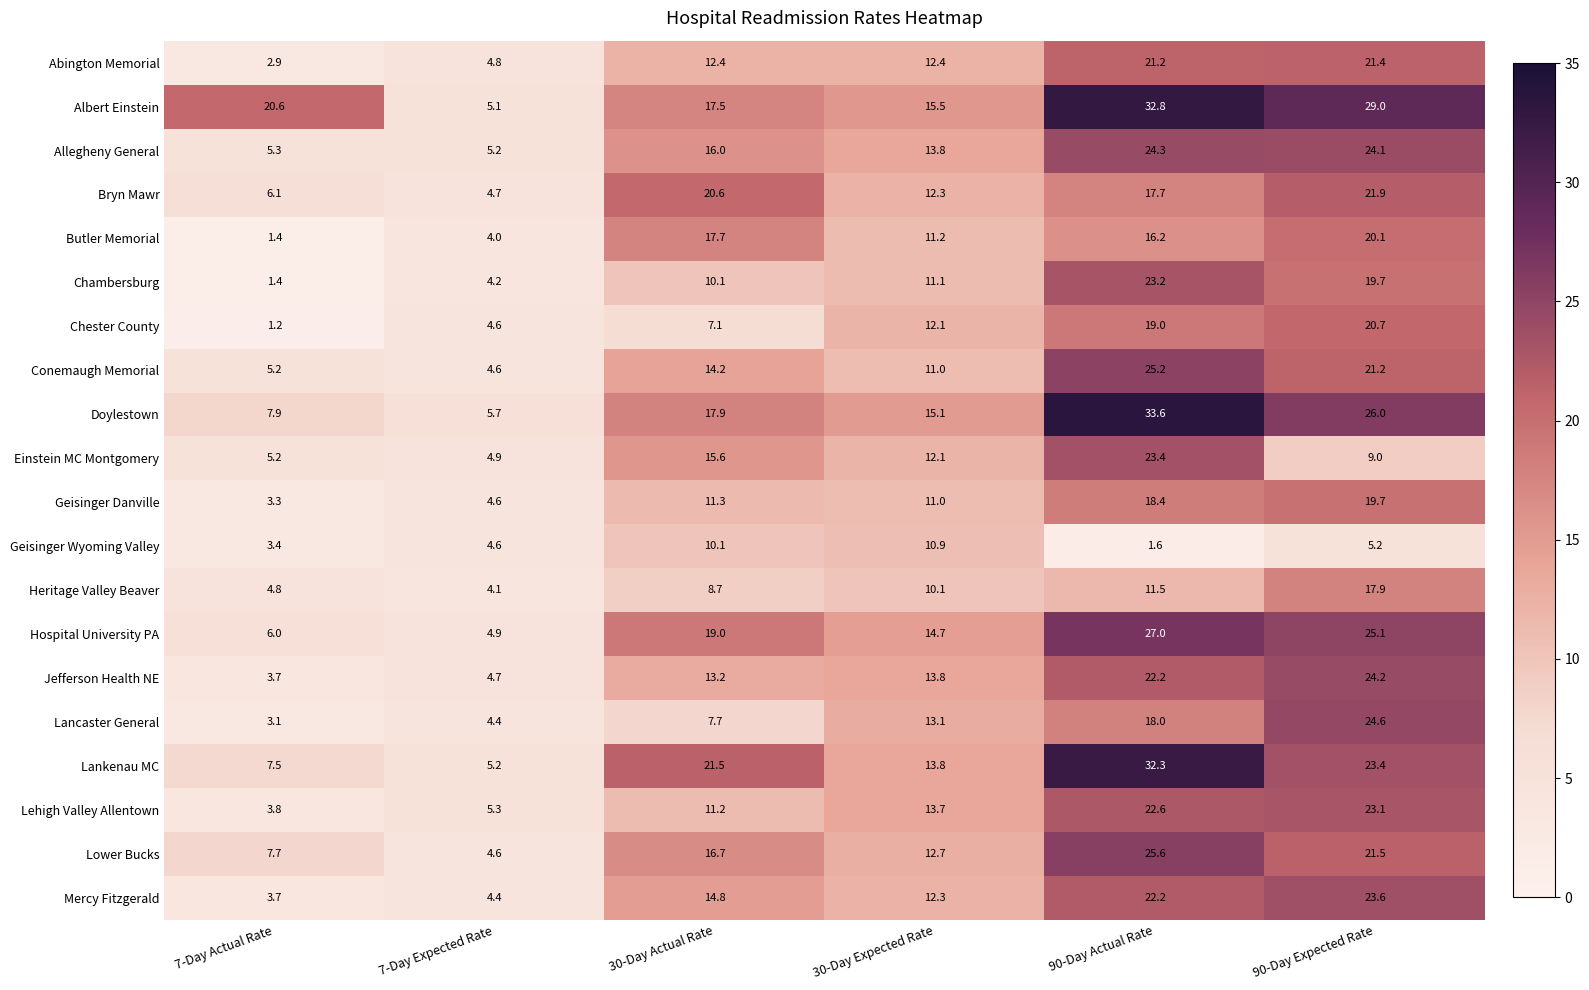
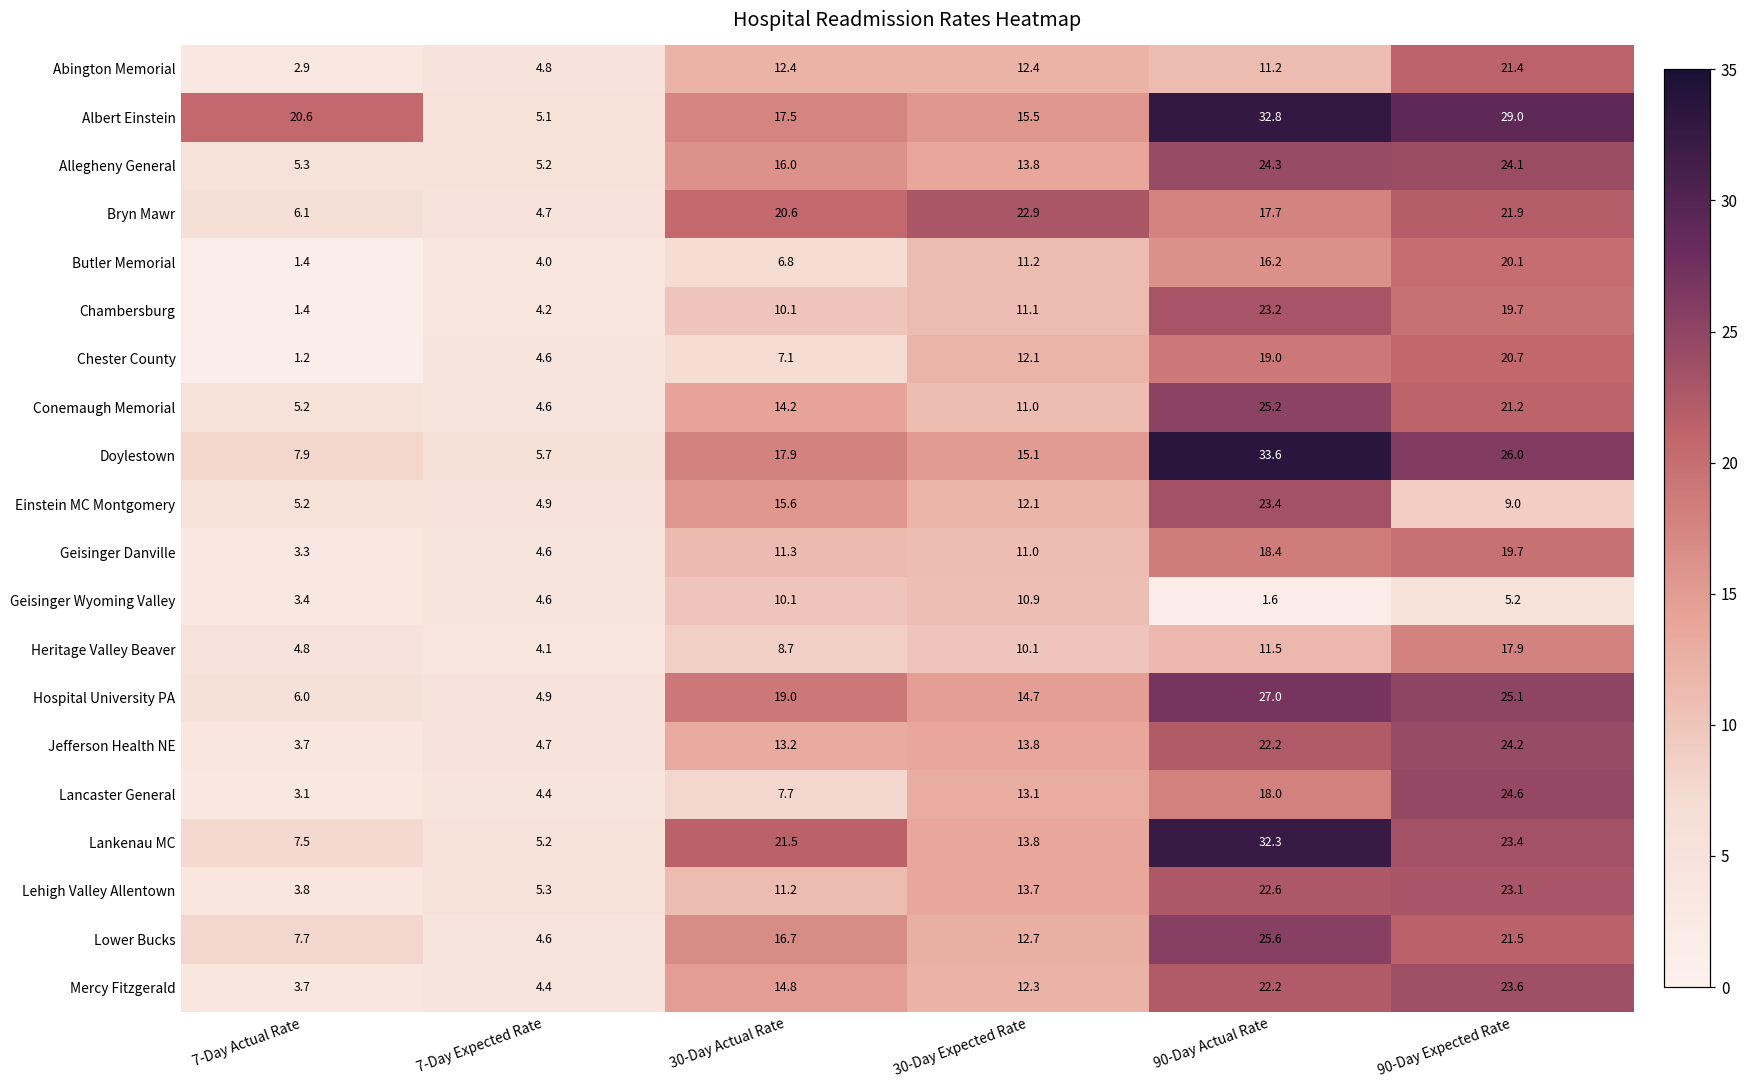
  {
    "Abington Memorial": {
      "7-Day Actual Rate": 2.9,
      "7-Day Expected Rate": 4.8,
      "30-Day Actual Rate": 12.4,
      "30-Day Expected Rate": 12.4,
-     "90-Day Actual Rate": 21.2,
+     "90-Day Actual Rate": 11.2,
      "90-Day Expected Rate": 21.4
    },
    "Albert Einstein": {
      "7-Day Actual Rate": 20.6,
      "7-Day Expected Rate": 5.1,
      "30-Day Actual Rate": 17.5,
      "30-Day Expected Rate": 15.5,
      "90-Day Actual Rate": 32.8,
      "90-Day Expected Rate": 29.0
    },
    "Allegheny General": {
      "7-Day Actual Rate": 5.3,
      "7-Day Expected Rate": 5.2,
      "30-Day Actual Rate": 16.0,
      "30-Day Expected Rate": 13.8,
      "90-Day Actual Rate": 24.3,
      "90-Day Expected Rate": 24.1
    },
    "Bryn Mawr": {
      "7-Day Actual Rate": 6.1,
      "7-Day Expected Rate": 4.7,
      "30-Day Actual Rate": 20.6,
-     "30-Day Expected Rate": 12.3,
+     "30-Day Expected Rate": 22.9,
      "90-Day Actual Rate": 17.7,
      "90-Day Expected Rate": 21.9
    },
    "Butler Memorial": {
      "7-Day Actual Rate": 1.4,
      "7-Day Expected Rate": 4.0,
-     "30-Day Actual Rate": 17.7,
+     "30-Day Actual Rate": 6.8,
      "30-Day Expected Rate": 11.2,
      "90-Day Actual Rate": 16.2,
      "90-Day Expected Rate": 20.1
    },
    "Chambersburg": {
      "7-Day Actual Rate": 1.4,
      "7-Day Expected Rate": 4.2,
      "30-Day Actual Rate": 10.1,
      "30-Day Expected Rate": 11.1,
      "90-Day Actual Rate": 23.2,
      "90-Day Expected Rate": 19.7
    },
    "Chester County": {
      "7-Day Actual Rate": 1.2,
      "7-Day Expected Rate": 4.6,
      "30-Day Actual Rate": 7.1,
      "30-Day Expected Rate": 12.1,
      "90-Day Actual Rate": 19.0,
      "90-Day Expected Rate": 20.7
    },
    "Conemaugh Memorial": {
      "7-Day Actual Rate": 5.2,
      "7-Day Expected Rate": 4.6,
      "30-Day Actual Rate": 14.2,
      "30-Day Expected Rate": 11.0,
      "90-Day Actual Rate": 25.2,
      "90-Day Expected Rate": 21.2
    },
    "Doylestown": {
      "7-Day Actual Rate": 7.9,
      "7-Day Expected Rate": 5.7,
      "30-Day Actual Rate": 17.9,
      "30-Day Expected Rate": 15.1,
      "90-Day Actual Rate": 33.6,
      "90-Day Expected Rate": 26.0
    },
    "Einstein MC Montgomery": {
      "7-Day Actual Rate": 5.2,
      "7-Day Expected Rate": 4.9,
      "30-Day Actual Rate": 15.6,
      "30-Day Expected Rate": 12.1,
      "90-Day Actual Rate": 23.4,
      "90-Day Expected Rate": 9.0
    },
    "Geisinger Danville": {
      "7-Day Actual Rate": 3.3,
      "7-Day Expected Rate": 4.6,
      "30-Day Actual Rate": 11.3,
      "30-Day Expected Rate": 11.0,
      "90-Day Actual Rate": 18.4,
      "90-Day Expected Rate": 19.7
    },
    "Geisinger Wyoming Valley": {
      "7-Day Actual Rate": 3.4,
      "7-Day Expected Rate": 4.6,
      "30-Day Actual Rate": 10.1,
      "30-Day Expected Rate": 10.9,
      "90-Day Actual Rate": 1.6,
      "90-Day Expected Rate": 5.2
    },
    "Heritage Valley Beaver": {
      "7-Day Actual Rate": 4.8,
      "7-Day Expected Rate": 4.1,
      "30-Day Actual Rate": 8.7,
      "30-Day Expected Rate": 10.1,
      "90-Day Actual Rate": 11.5,
      "90-Day Expected Rate": 17.9
    },
    "Hospital University PA": {
      "7-Day Actual Rate": 6.0,
      "7-Day Expected Rate": 4.9,
      "30-Day Actual Rate": 19.0,
      "30-Day Expected Rate": 14.7,
      "90-Day Actual Rate": 27.0,
      "90-Day Expected Rate": 25.1
    },
    "Jefferson Health NE": {
      "7-Day Actual Rate": 3.7,
      "7-Day Expected Rate": 4.7,
      "30-Day Actual Rate": 13.2,
      "30-Day Expected Rate": 13.8,
      "90-Day Actual Rate": 22.2,
      "90-Day Expected Rate": 24.2
    },
    "Lancaster General": {
      "7-Day Actual Rate": 3.1,
      "7-Day Expected Rate": 4.4,
      "30-Day Actual Rate": 7.7,
      "30-Day Expected Rate": 13.1,
      "90-Day Actual Rate": 18.0,
      "90-Day Expected Rate": 24.6
    },
    "Lankenau MC": {
      "7-Day Actual Rate": 7.5,
      "7-Day Expected Rate": 5.2,
      "30-Day Actual Rate": 21.5,
      "30-Day Expected Rate": 13.8,
      "90-Day Actual Rate": 32.3,
      "90-Day Expected Rate": 23.4
    },
    "Lehigh Valley Allentown": {
      "7-Day Actual Rate": 3.8,
      "7-Day Expected Rate": 5.3,
      "30-Day Actual Rate": 11.2,
      "30-Day Expected Rate": 13.7,
      "90-Day Actual Rate": 22.6,
      "90-Day Expected Rate": 23.1
    },
    "Lower Bucks": {
      "7-Day Actual Rate": 7.7,
      "7-Day Expected Rate": 4.6,
      "30-Day Actual Rate": 16.7,
      "30-Day Expected Rate": 12.7,
      "90-Day Actual Rate": 25.6,
      "90-Day Expected Rate": 21.5
    },
    "Mercy Fitzgerald": {
      "7-Day Actual Rate": 3.7,
      "7-Day Expected Rate": 4.4,
      "30-Day Actual Rate": 14.8,
      "30-Day Expected Rate": 12.3,
      "90-Day Actual Rate": 22.2,
      "90-Day Expected Rate": 23.6
    }
  }
